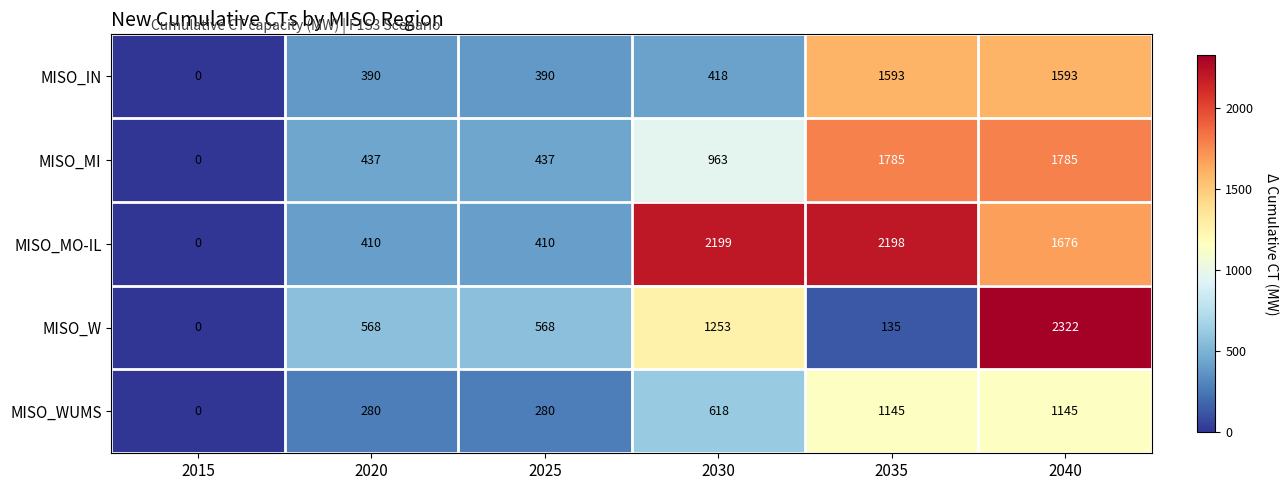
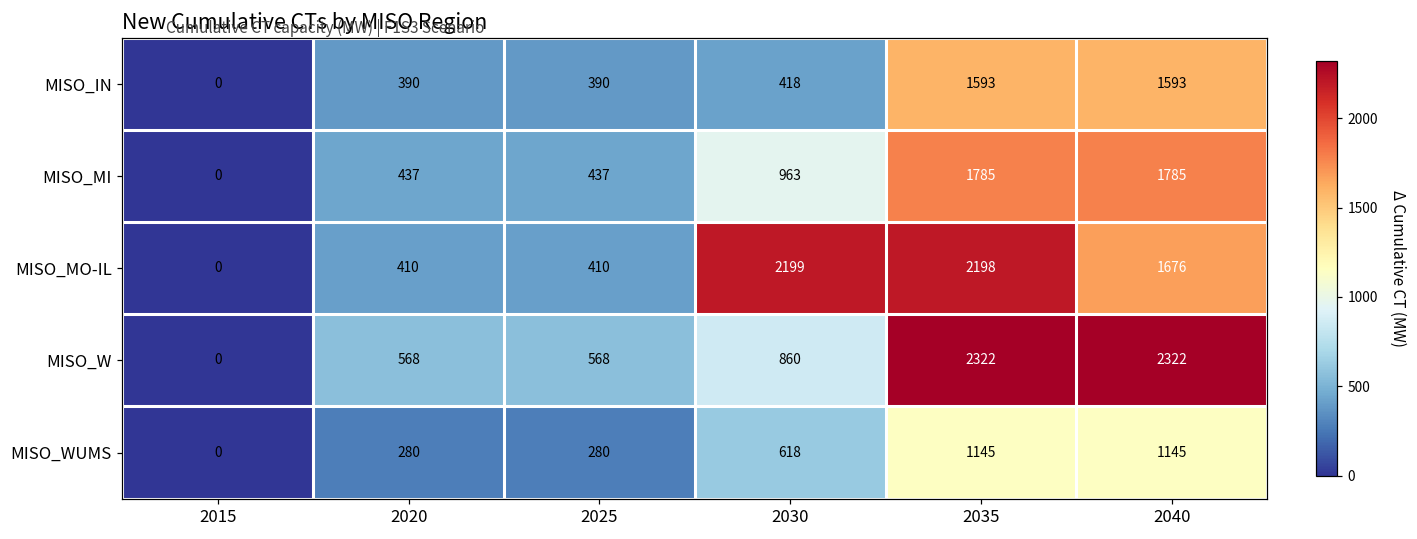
  {
    "MISO_IN": {
      "2015": 0,
      "2020": 390,
      "2025": 390,
      "2030": 418,
      "2035": 1593,
      "2040": 1593
    },
    "MISO_MI": {
      "2015": 0,
      "2020": 437,
      "2025": 437,
      "2030": 963,
      "2035": 1785,
      "2040": 1785
    },
    "MISO_MO-IL": {
      "2015": 0,
      "2020": 410,
      "2025": 410,
      "2030": 2199,
      "2035": 2198,
      "2040": 1676
    },
    "MISO_W": {
      "2015": 0,
      "2020": 568,
      "2025": 568,
-     "2030": 1253,
-     "2035": 135,
+     "2030": 860,
+     "2035": 2322,
      "2040": 2322
    },
    "MISO_WUMS": {
      "2015": 0,
      "2020": 280,
      "2025": 280,
      "2030": 618,
      "2035": 1145,
      "2040": 1145
    }
  }
